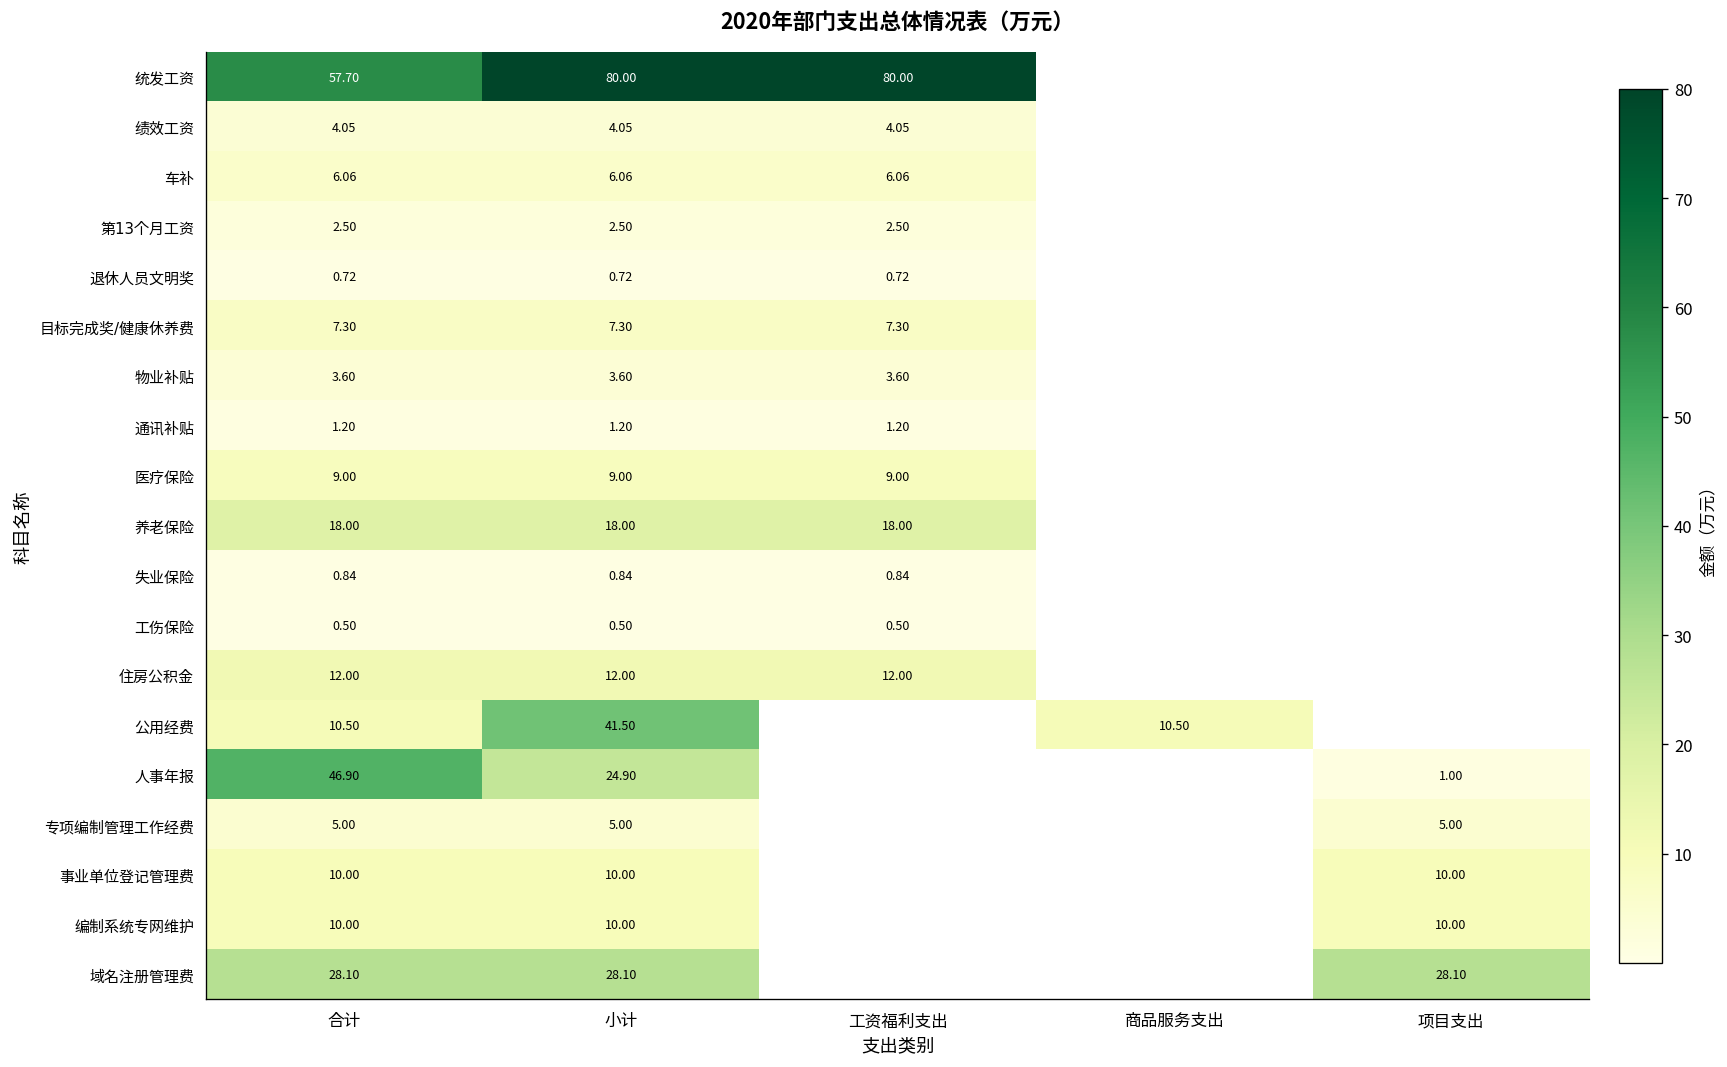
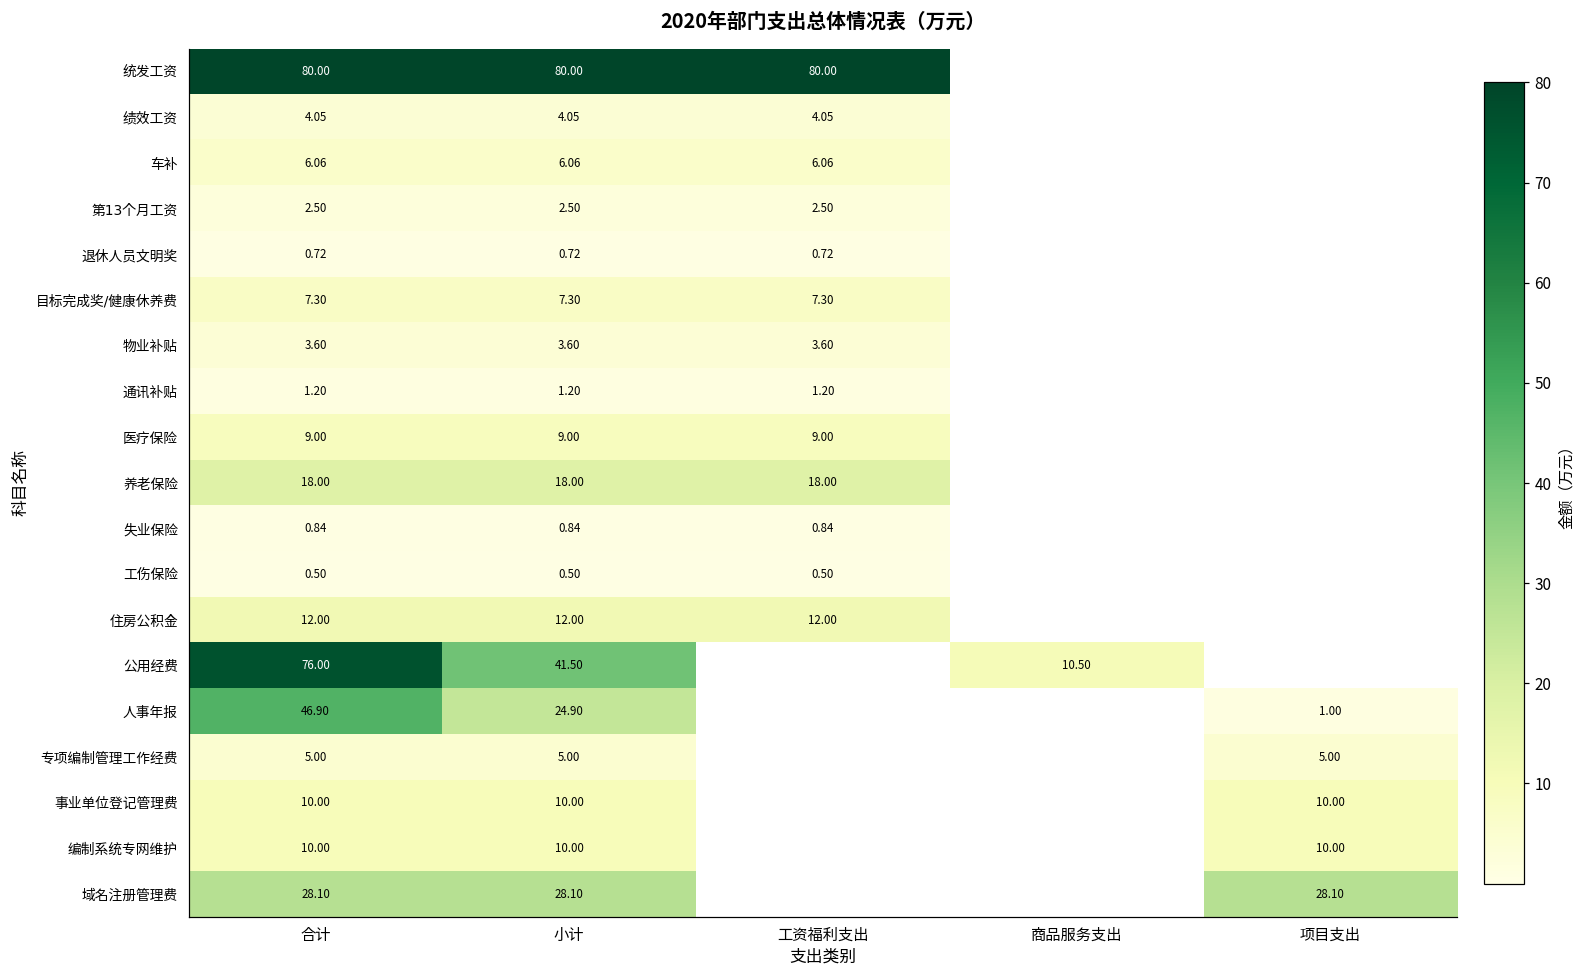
  {
    "统发工资": {
-     "合计": 57.70,
+     "合计": 80.00,
      "小计": 80.00,
      "工资福利支出": 80.00
    },
    "绩效工资": {
      "合计": 4.05,
      "小计": 4.05,
      "工资福利支出": 4.05
    },
    "车补": {
      "合计": 6.06,
      "小计": 6.06,
      "工资福利支出": 6.06
    },
    "第13个月工资": {
      "合计": 2.50,
      "小计": 2.50,
      "工资福利支出": 2.50
    },
    "退休人员文明奖": {
      "合计": 0.72,
      "小计": 0.72,
      "工资福利支出": 0.72
    },
    "目标完成奖/健康休养费": {
      "合计": 7.30,
      "小计": 7.30,
      "工资福利支出": 7.30
    },
    "物业补贴": {
      "合计": 3.60,
      "小计": 3.60,
      "工资福利支出": 3.60
    },
    "通讯补贴": {
      "合计": 1.20,
      "小计": 1.20,
      "工资福利支出": 1.20
    },
    "医疗保险": {
      "合计": 9.00,
      "小计": 9.00,
      "工资福利支出": 9.00
    },
    "养老保险": {
      "合计": 18.00,
      "小计": 18.00,
      "工资福利支出": 18.00
    },
    "失业保险": {
      "合计": 0.84,
      "小计": 0.84,
      "工资福利支出": 0.84
    },
    "工伤保险": {
      "合计": 0.50,
      "小计": 0.50,
      "工资福利支出": 0.50
    },
    "住房公积金": {
      "合计": 12.00,
      "小计": 12.00,
      "工资福利支出": 12.00
    },
    "公用经费": {
-     "合计": 10.50,
+     "合计": 76.00,
      "小计": 41.50,
      "商品服务支出": 10.50
    },
    "人事年报": {
      "合计": 46.90,
      "小计": 24.90,
      "项目支出": 1.00
    },
    "专项编制管理工作经费": {
      "合计": 5.00,
      "小计": 5.00,
      "项目支出": 5.00
    },
    "事业单位登记管理费": {
      "合计": 10.00,
      "小计": 10.00,
      "项目支出": 10.00
    },
    "编制系统专网维护": {
      "合计": 10.00,
      "小计": 10.00,
      "项目支出": 10.00
    },
    "域名注册管理费": {
      "合计": 28.10,
      "小计": 28.10,
      "项目支出": 28.10
    }
  }
